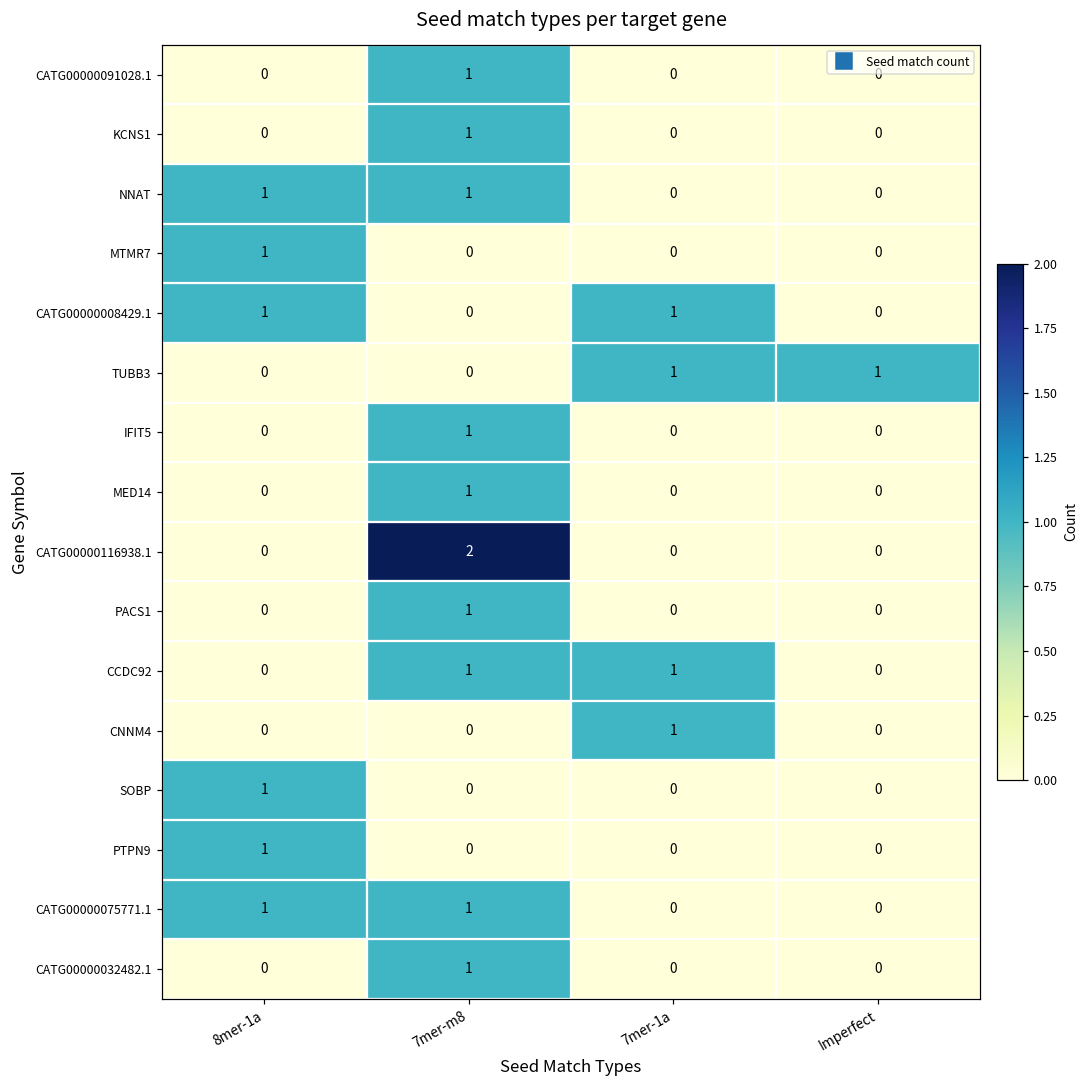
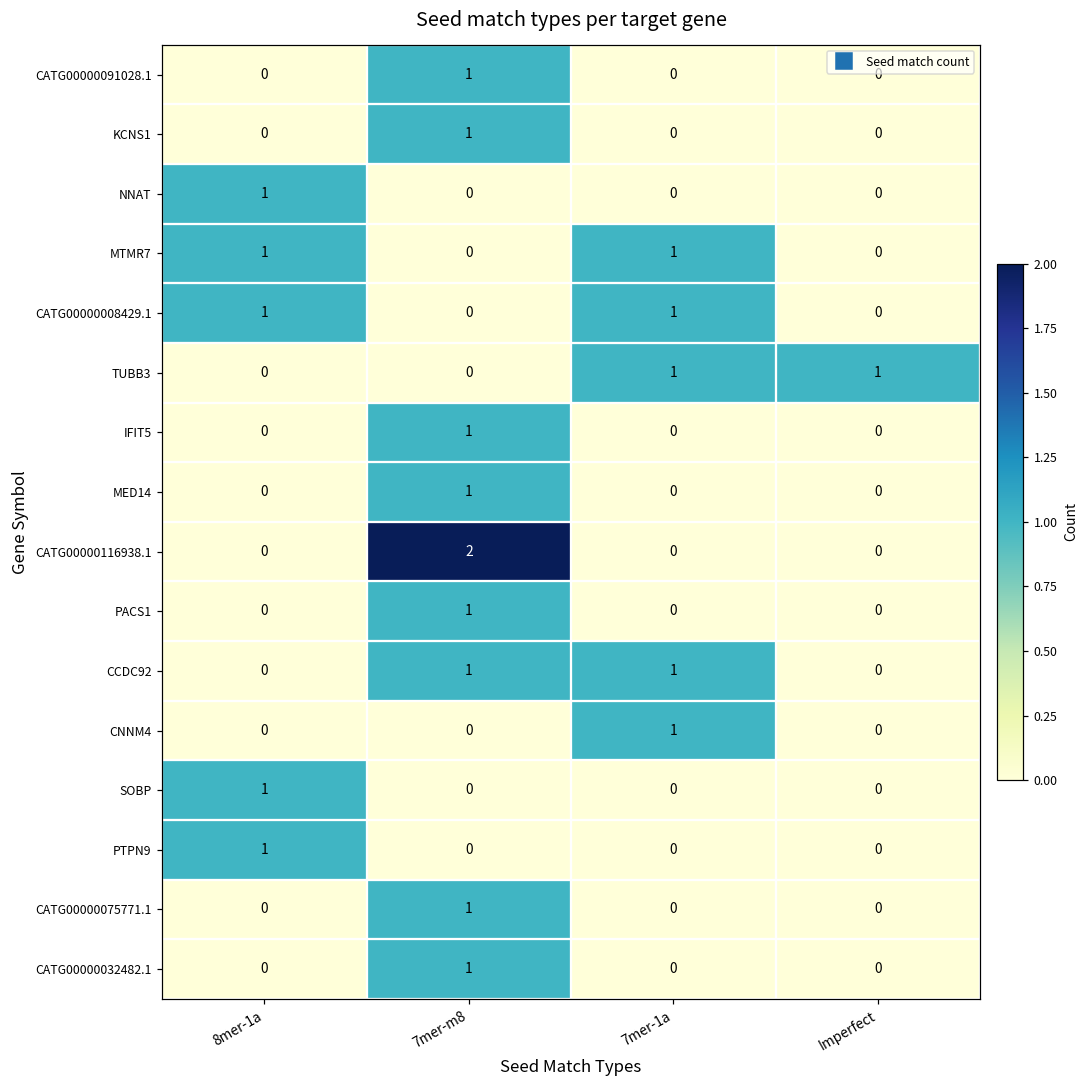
  {
    "CATG00000091028.1": {
      "8mer-1a": 0,
      "7mer-m8": 1,
      "7mer-1a": 0
    },
    "KCNS1": {
      "8mer-1a": 0,
      "7mer-m8": 1,
      "7mer-1a": 0,
      "Imperfect": 0
    },
    "NNAT": {
      "8mer-1a": 1,
-     "7mer-m8": 1,
+     "7mer-m8": 0,
      "7mer-1a": 0,
      "Imperfect": 0
    },
    "MTMR7": {
      "8mer-1a": 1,
      "7mer-m8": 0,
-     "7mer-1a": 0,
+     "7mer-1a": 1,
      "Imperfect": 0
    },
    "CATG00000008429.1": {
      "8mer-1a": 1,
      "7mer-m8": 0,
      "7mer-1a": 1,
      "Imperfect": 0
    },
    "TUBB3": {
      "8mer-1a": 0,
      "7mer-m8": 0,
      "7mer-1a": 1,
      "Imperfect": 1
    },
    "IFIT5": {
      "8mer-1a": 0,
      "7mer-m8": 1,
      "7mer-1a": 0,
      "Imperfect": 0
    },
    "MED14": {
      "8mer-1a": 0,
      "7mer-m8": 1,
      "7mer-1a": 0,
      "Imperfect": 0
    },
    "CATG00000116938.1": {
      "8mer-1a": 0,
      "7mer-m8": 2,
      "7mer-1a": 0,
      "Imperfect": 0
    },
    "PACS1": {
      "8mer-1a": 0,
      "7mer-m8": 1,
      "7mer-1a": 0,
      "Imperfect": 0
    },
    "CCDC92": {
      "8mer-1a": 0,
      "7mer-m8": 1,
      "7mer-1a": 1,
      "Imperfect": 0
    },
    "CNNM4": {
      "8mer-1a": 0,
      "7mer-m8": 0,
      "7mer-1a": 1,
      "Imperfect": 0
    },
    "SOBP": {
      "8mer-1a": 1,
      "7mer-m8": 0,
      "7mer-1a": 0,
      "Imperfect": 0
    },
    "PTPN9": {
      "8mer-1a": 1,
      "7mer-m8": 0,
      "7mer-1a": 0,
      "Imperfect": 0
    },
    "CATG00000075771.1": {
-     "8mer-1a": 1,
+     "8mer-1a": 0,
      "7mer-m8": 1,
      "7mer-1a": 0,
      "Imperfect": 0
    },
    "CATG00000032482.1": {
      "8mer-1a": 0,
      "7mer-m8": 1,
      "7mer-1a": 0,
      "Imperfect": 0
    }
  }
